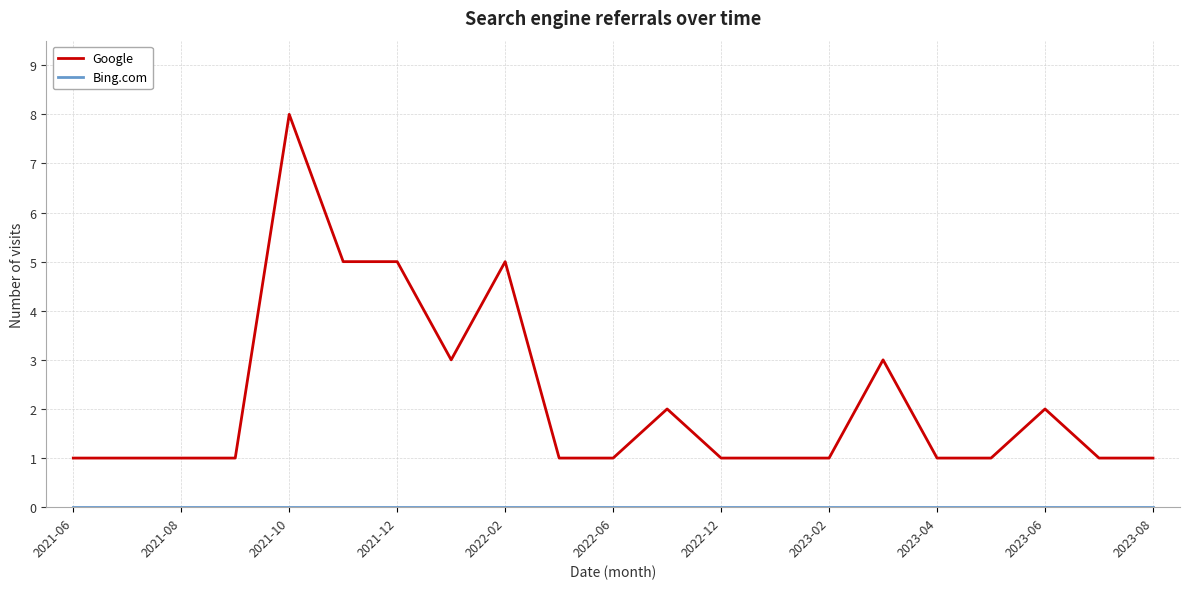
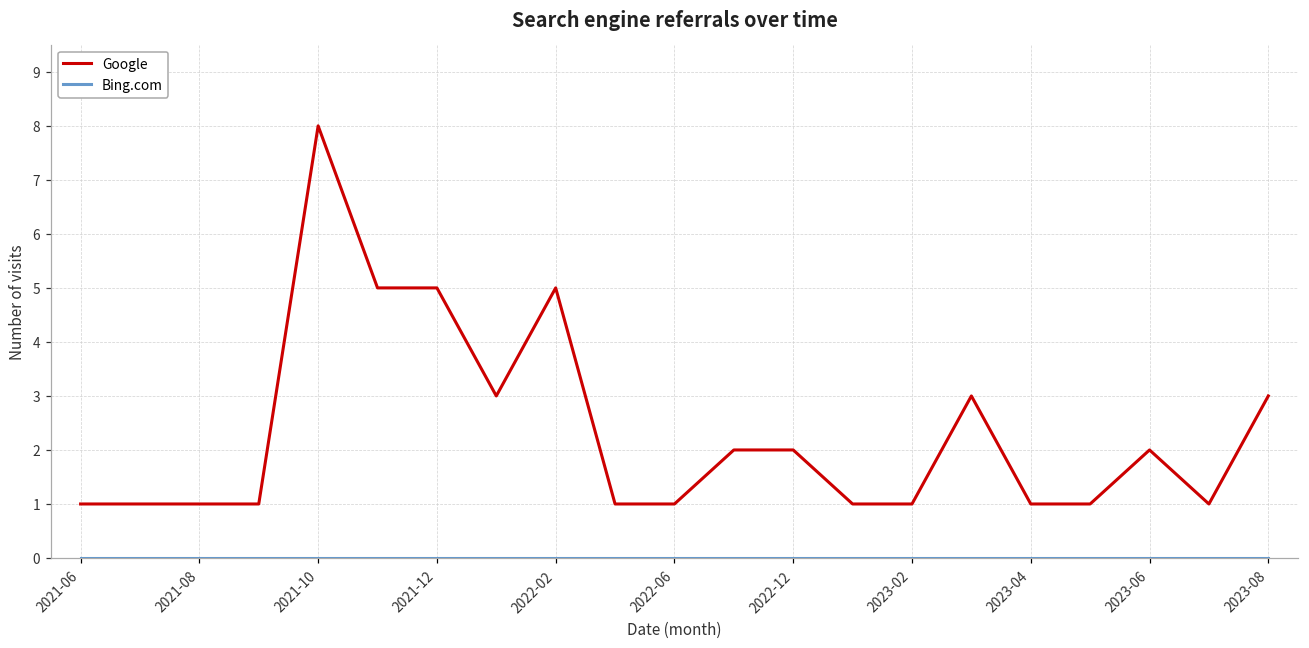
  {
    "Google": {
      "2021-06": 1,
      "2021-08": 1,
      "2021-10": 8,
      "2021-12": 5,
      "2022-02": 5,
      "2022-06": 1,
-     "2022-12": 1,
+     "2022-12": 2,
      "2023-02": 1,
      "2023-04": 1,
      "2023-06": 2,
-     "2023-08": 1
+     "2023-08": 3
    },
    "Bing.com": {
      "2021-06": 0,
      "2021-08": 0,
      "2021-10": 0,
      "2021-12": 0,
      "2022-02": 0,
      "2022-06": 0,
      "2022-12": 0,
      "2023-02": 0,
      "2023-04": 0,
      "2023-06": 0,
      "2023-08": 0
    }
  }
